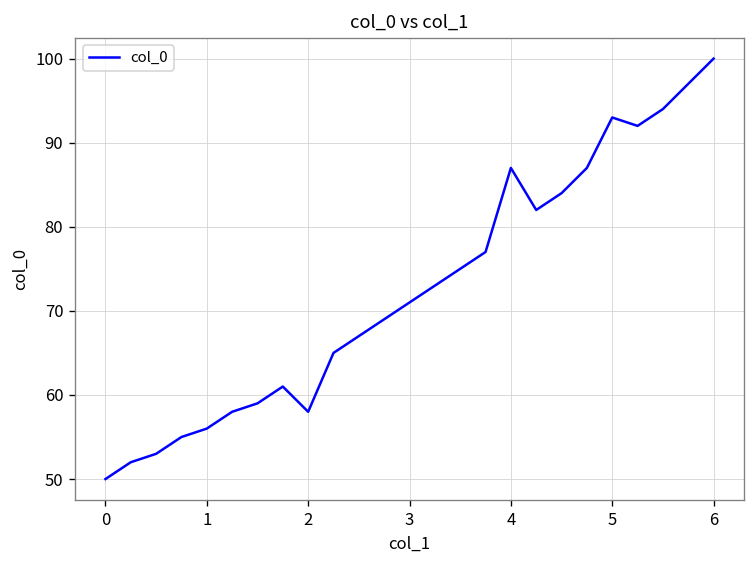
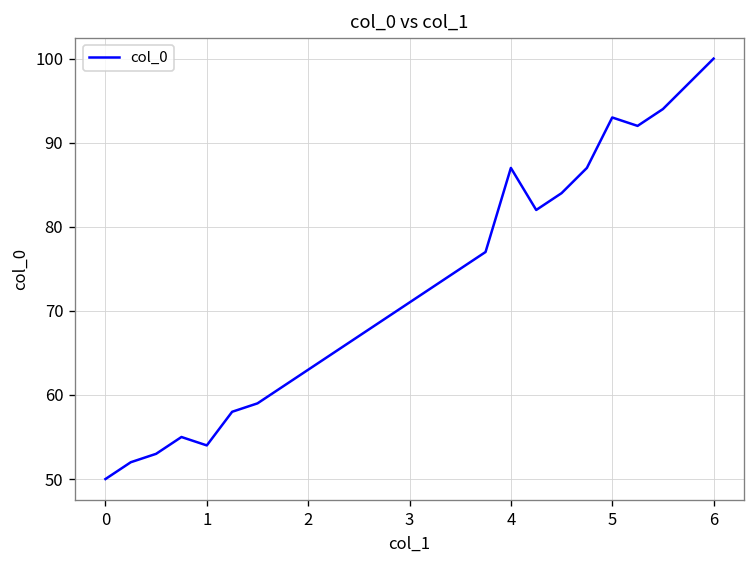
  {
    "0": 50,
-   "1": 56,
-   "2": 58,
+   "1": 54,
+   "2": 63,
    "3": 71,
    "4": 87,
    "5": 93,
    "6": 100
  }
